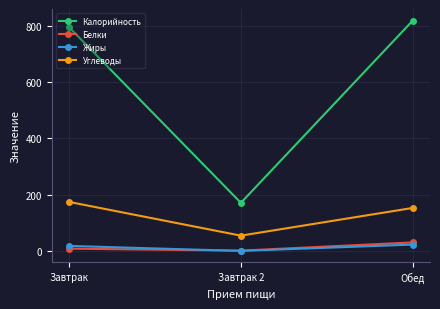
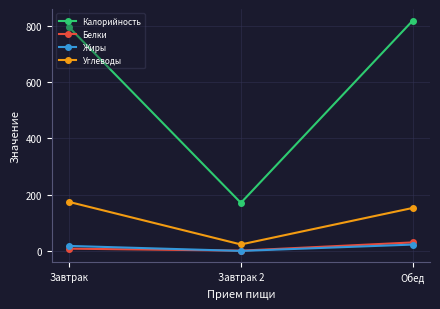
  {
    "Калорийность": {
      "Завтрак 2": 170,
      "Обед": 820
    },
    "Белки": {
      "Завтрак": 10
    },
    "Жиры": {
      "Завтрак": 20
    },
    "Углеводы": {
      "Завтрак": 170,
-     "Завтрак 2": 50,
+     "Завтрак 2": 20,
      "Обед": 150
    }
  }
